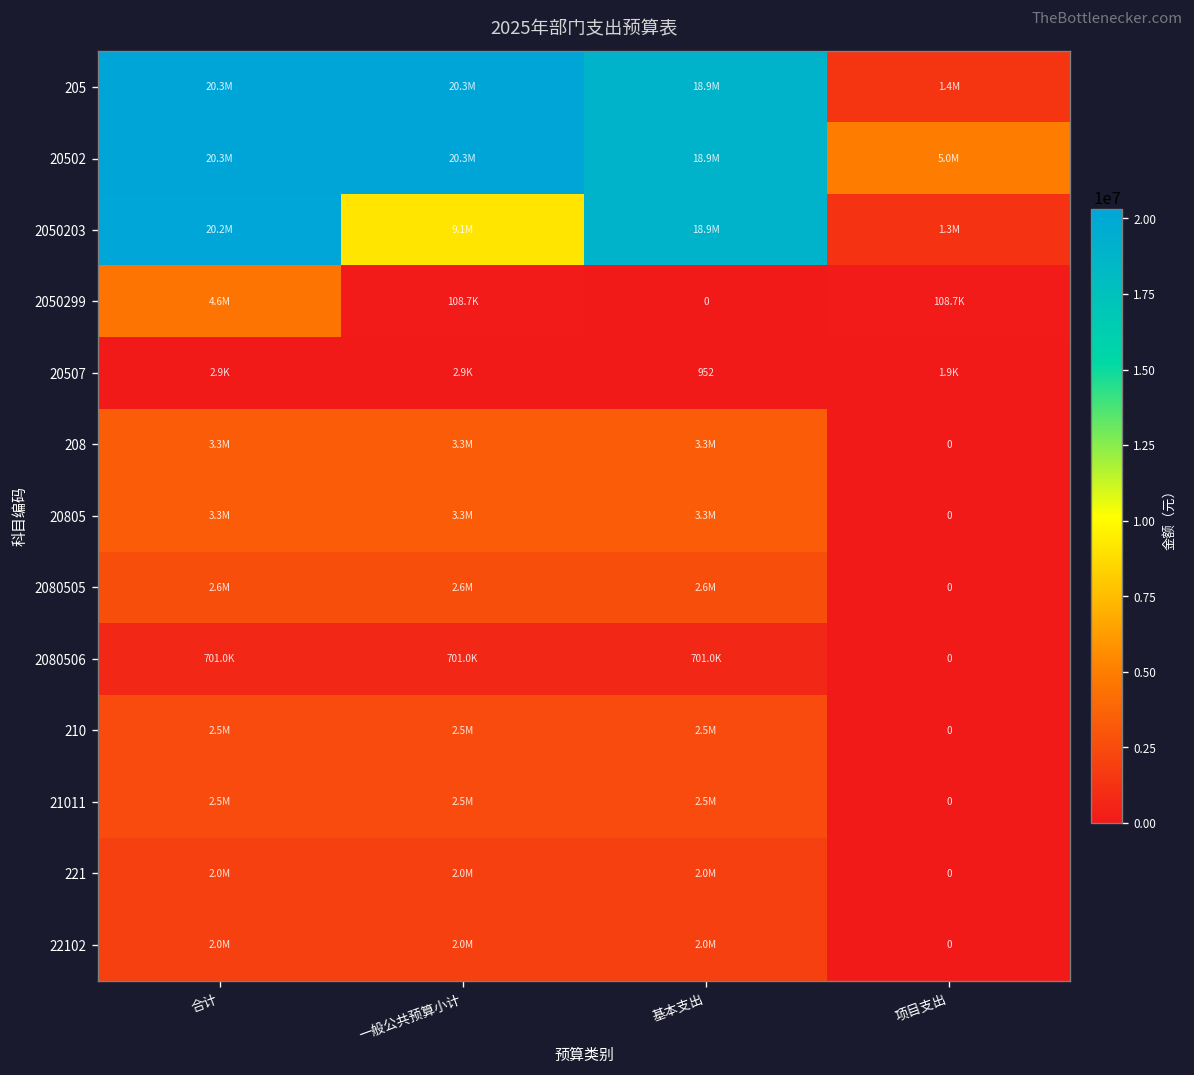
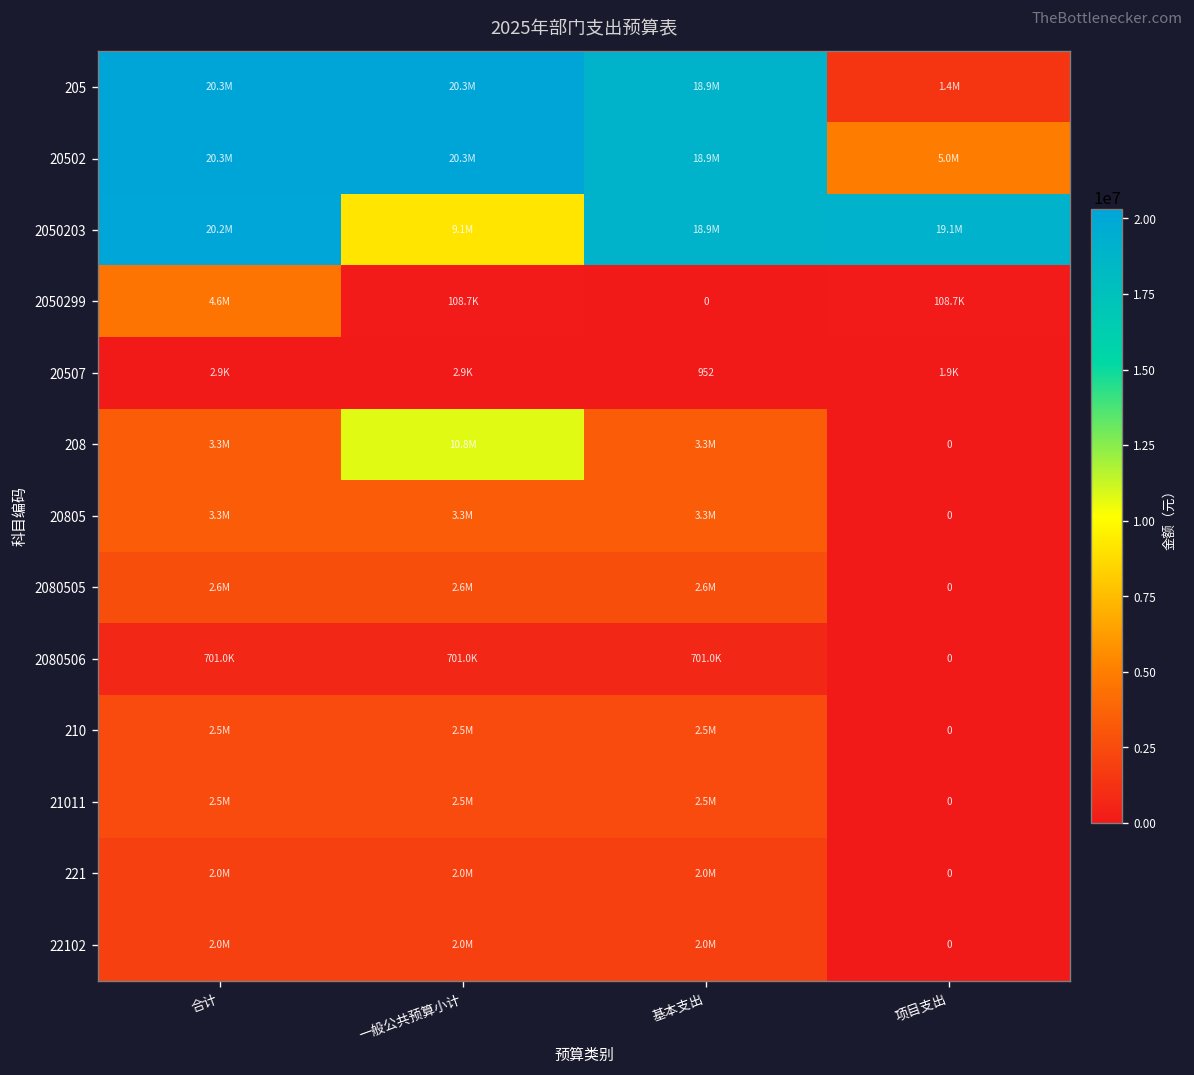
  {
    "205": {
      "合计": "20.3M",
      "一般公共预算小计": "20.3M",
      "基本支出": "18.9M",
      "项目支出": "1.4M"
    },
    "20502": {
      "合计": "20.3M",
      "一般公共预算小计": "20.3M",
      "基本支出": "18.9M",
      "项目支出": "5.0M"
    },
    "2050203": {
      "合计": "20.2M",
      "一般公共预算小计": "9.1M",
      "基本支出": "18.9M",
-     "项目支出": "1.3M"
+     "项目支出": "19.1M"
    },
    "2050299": {
      "合计": "4.6M",
      "一般公共预算小计": "108.7K",
      "基本支出": "0",
      "项目支出": "108.7K"
    },
    "20507": {
      "合计": "2.9K",
      "一般公共预算小计": "2.9K",
      "基本支出": "952",
      "项目支出": "1.9K"
    },
    "208": {
      "合计": "3.3M",
-     "一般公共预算小计": "3.3M",
+     "一般公共预算小计": "10.8M",
      "基本支出": "3.3M",
      "项目支出": "0"
    },
    "20805": {
      "合计": "3.3M",
      "一般公共预算小计": "3.3M",
      "基本支出": "3.3M",
      "项目支出": "0"
    },
    "2080505": {
      "合计": "2.6M",
      "一般公共预算小计": "2.6M",
      "基本支出": "2.6M",
      "项目支出": "0"
    },
    "2080506": {
      "合计": "701.0K",
      "一般公共预算小计": "701.0K",
      "基本支出": "701.0K",
      "项目支出": "0"
    },
    "210": {
      "合计": "2.5M",
      "一般公共预算小计": "2.5M",
      "基本支出": "2.5M",
      "项目支出": "0"
    },
    "21011": {
      "合计": "2.5M",
      "一般公共预算小计": "2.5M",
      "基本支出": "2.5M",
      "项目支出": "0"
    },
    "221": {
      "合计": "2.0M",
      "一般公共预算小计": "2.0M",
      "基本支出": "2.0M",
      "项目支出": "0"
    },
    "22102": {
      "合计": "2.0M",
      "一般公共预算小计": "2.0M",
      "基本支出": "2.0M",
      "项目支出": "0"
    }
  }
